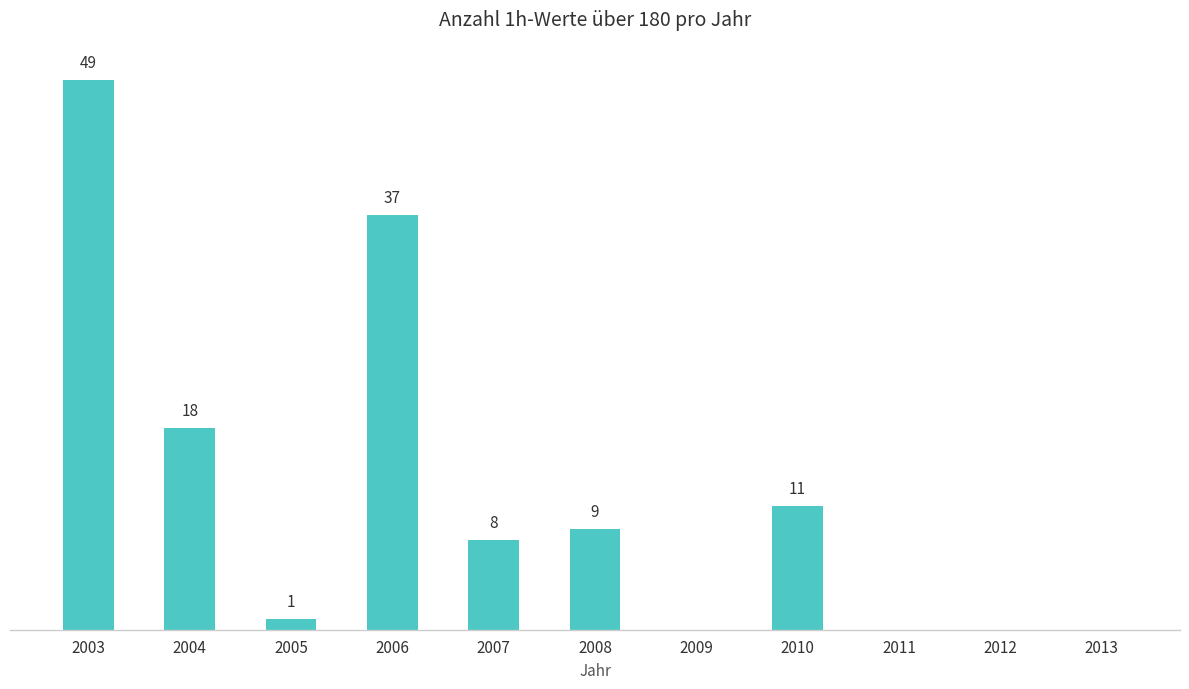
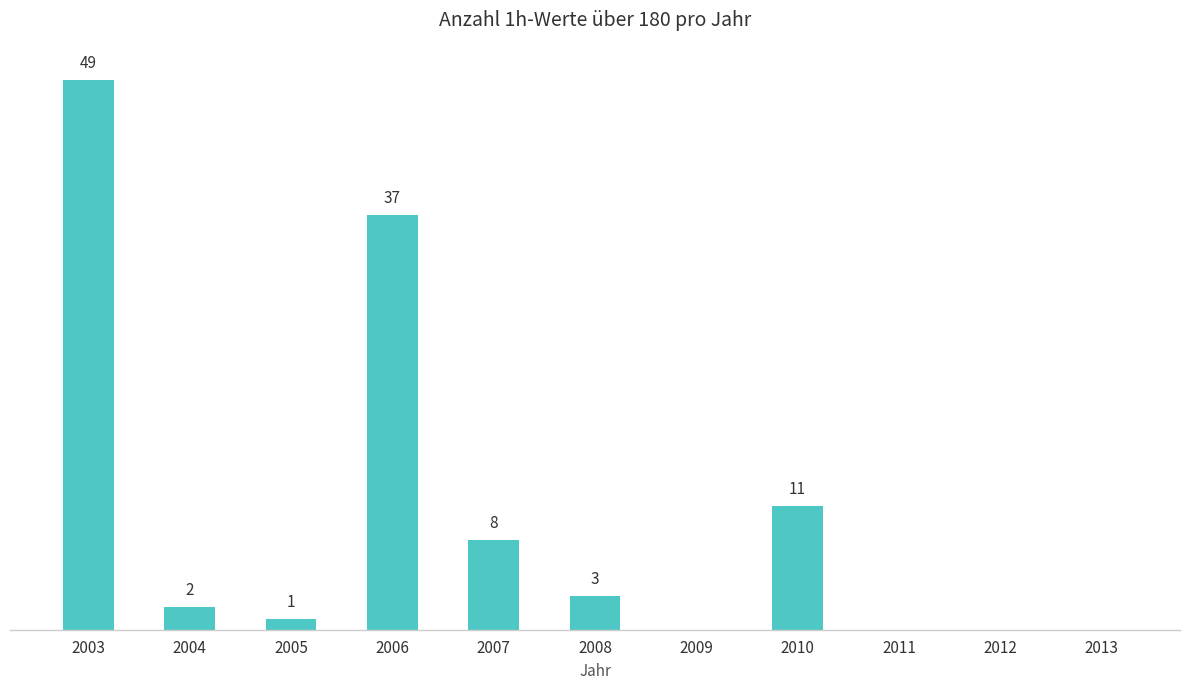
  {
    "2003": 49,
-   "2004": 18,
+   "2004": 2,
    "2005": 1,
    "2006": 37,
    "2007": 8,
-   "2008": 9,
+   "2008": 3,
    "2010": 11
  }
